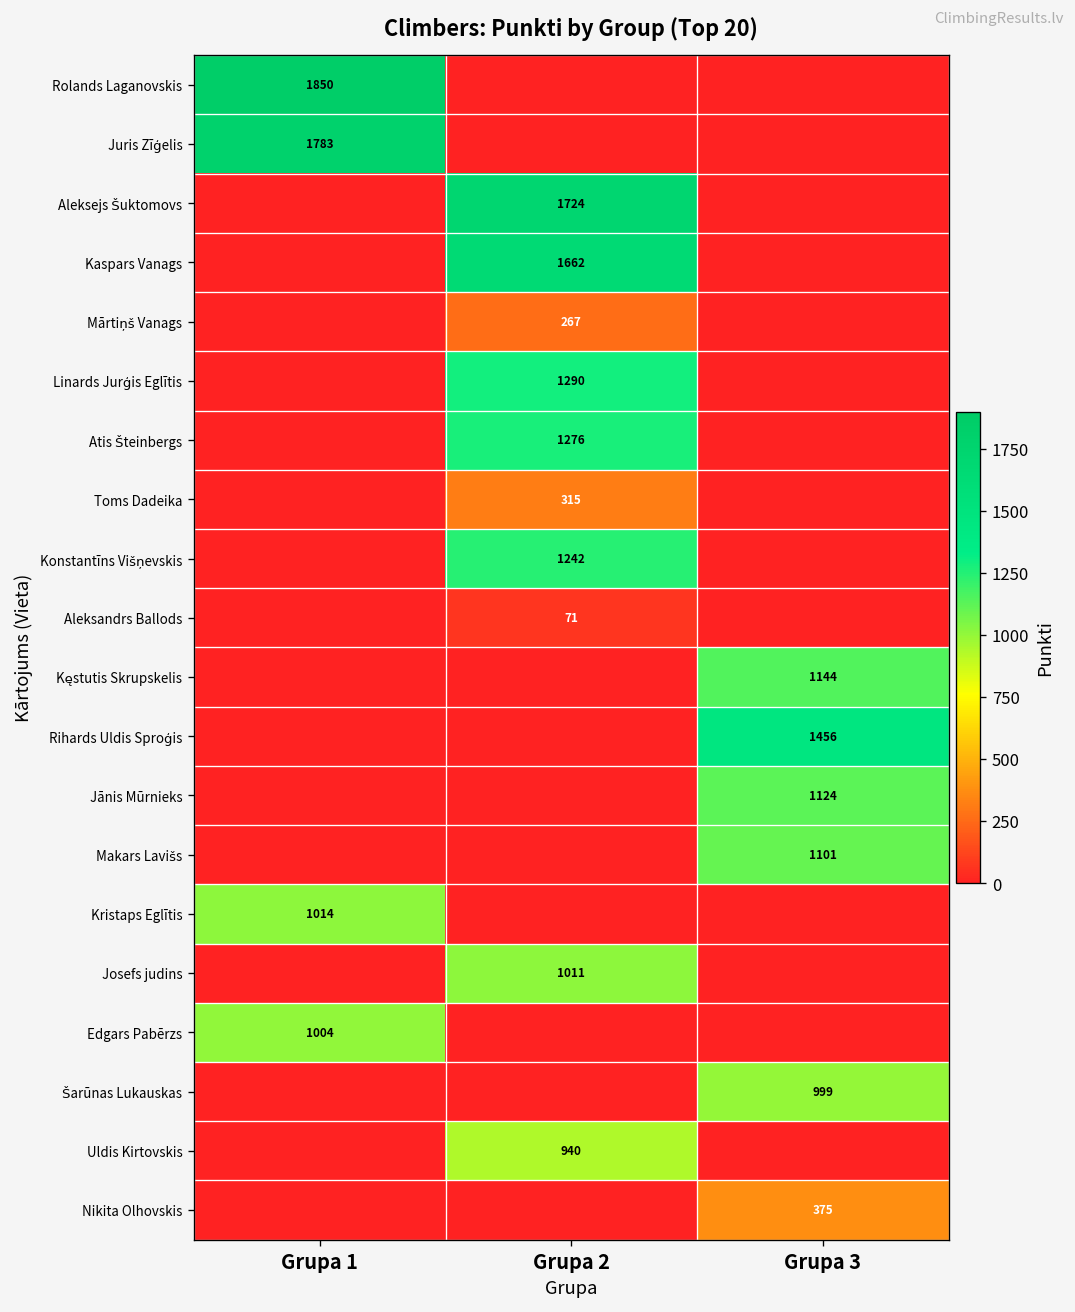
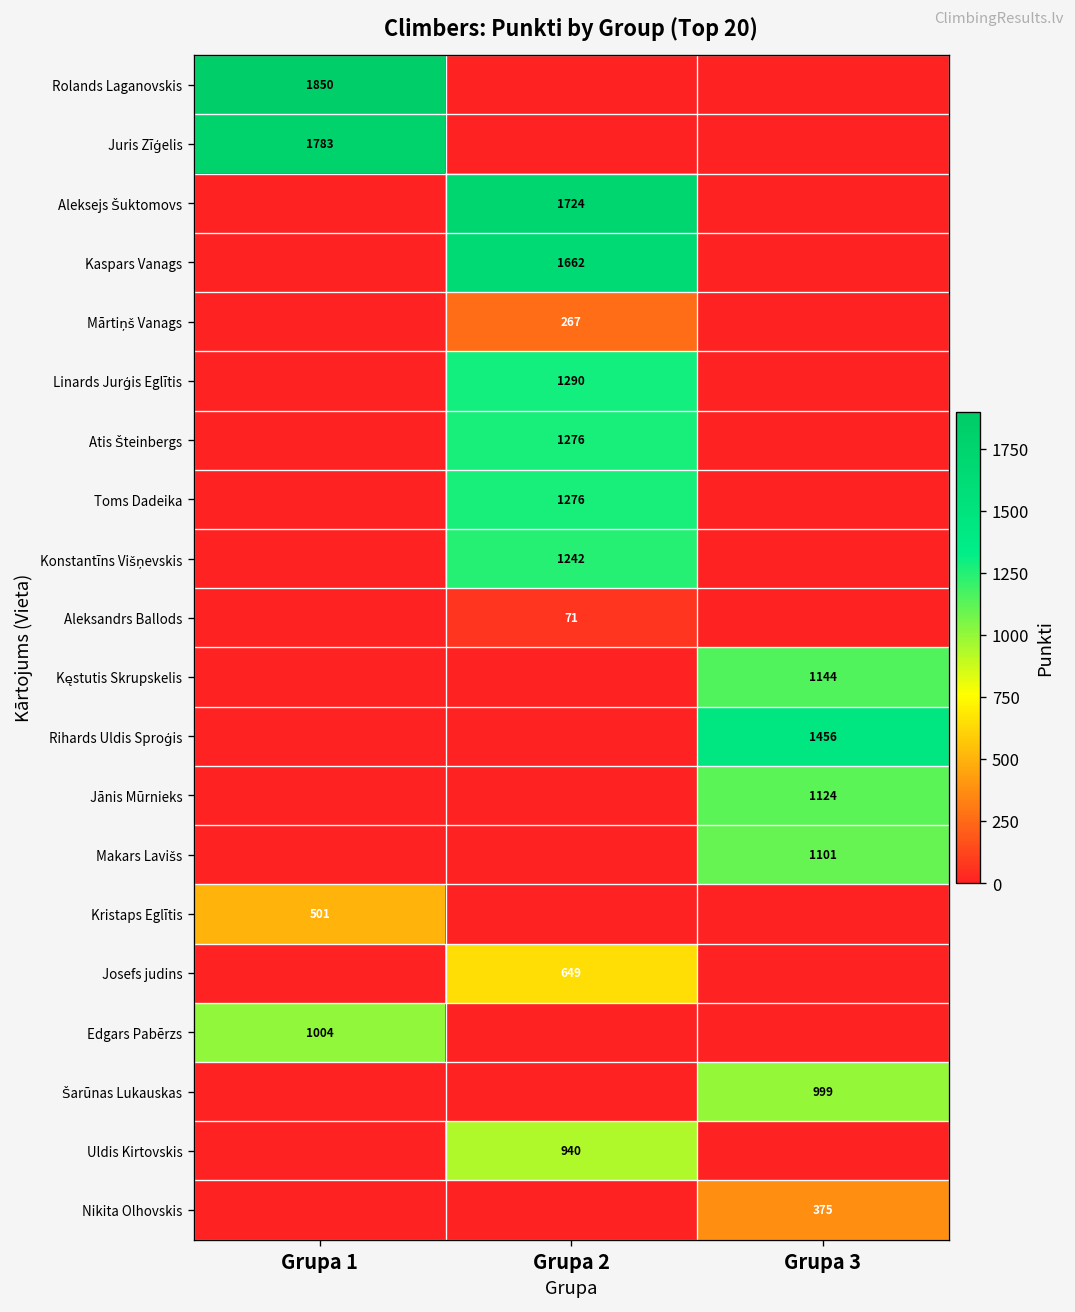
  {
    "Rolands Laganovskis": {
      "Grupa 1": 1850
    },
    "Juris Zīģelis": {
      "Grupa 1": 1783
    },
    "Aleksejs Šuktomovs": {
      "Grupa 2": 1724
    },
    "Kaspars Vanags": {
      "Grupa 2": 1662
    },
    "Mārtiņš Vanags": {
      "Grupa 2": 267
    },
    "Linards Jurģis Eglītis": {
      "Grupa 2": 1290
    },
    "Atis Šteinbergs": {
      "Grupa 2": 1276
    },
    "Toms Dadeika": {
-     "Grupa 2": 315
+     "Grupa 2": 1276
    },
    "Konstantīns Višņevskis": {
      "Grupa 2": 1242
    },
    "Aleksandrs Ballods": {
      "Grupa 2": 71
    },
    "Kęstutis Skrupskelis": {
      "Grupa 3": 1144
    },
    "Rihards Uldis Sproģis": {
      "Grupa 3": 1456
    },
    "Jānis Mūrnieks": {
      "Grupa 3": 1124
    },
    "Makars Lavišs": {
      "Grupa 3": 1101
    },
    "Kristaps Eglītis": {
-     "Grupa 1": 1014
+     "Grupa 1": 501
    },
    "Josefs judins": {
-     "Grupa 2": 1011
+     "Grupa 2": 649
    },
    "Edgars Pabērzs": {
      "Grupa 1": 1004
    },
    "Šarūnas Lukauskas": {
      "Grupa 3": 999
    },
    "Uldis Kirtovskis": {
      "Grupa 2": 940
    },
    "Nikita Olhovskis": {
      "Grupa 3": 375
    }
  }
